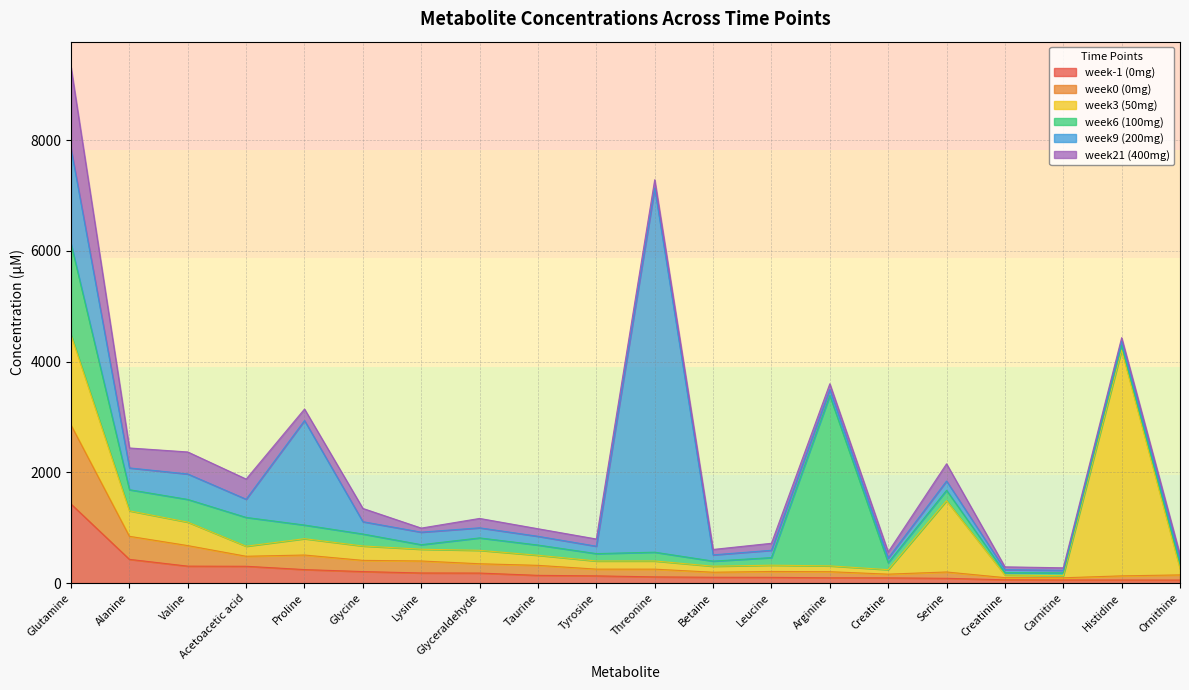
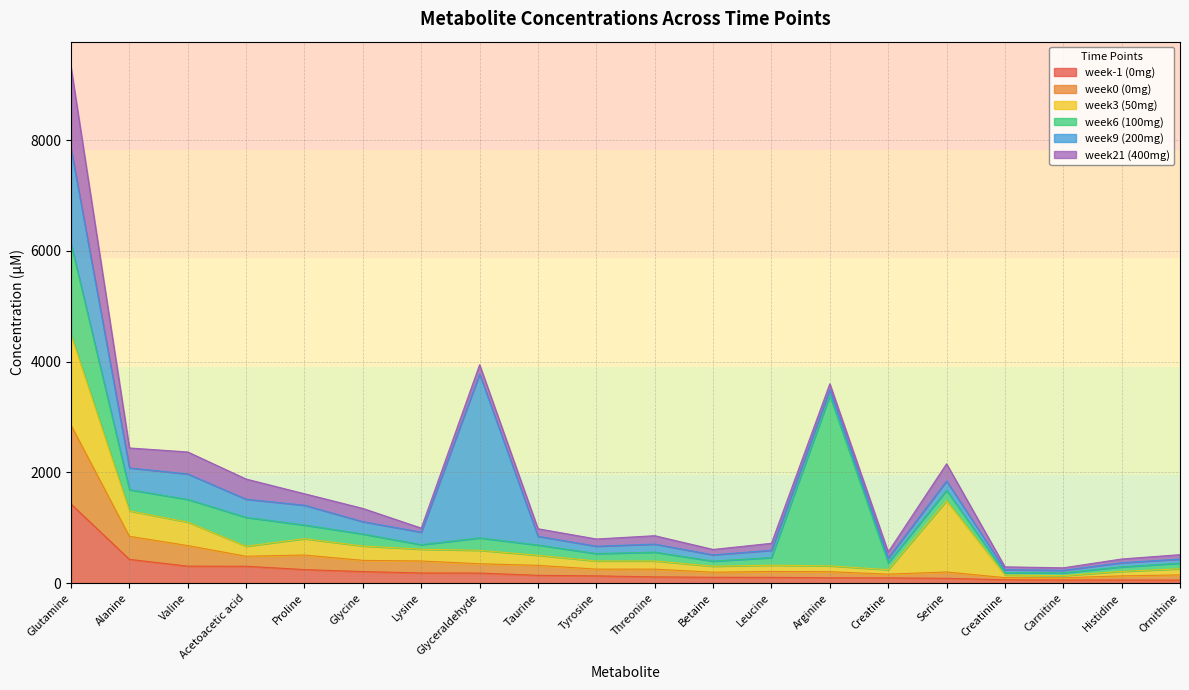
  {
    "week3 (50mg)": {
      "Glutamine": 1600,
      "Alanine": 500,
      "Valine": 400,
      "Acetoacetic acid": 200,
      "Proline": 300,
      "Glycine": 300,
      "Lysine": 200,
      "Glyceraldehyde": 200,
      "Taurine": 200,
      "Tyrosine": 100,
      "Threonine": 100,
      "Betaine": 100,
      "Leucine": 100,
      "Arginine": 100,
      "Creatine": 100,
      "Serine": 1300,
-     "Histidine": 4100,
+     "Histidine": 100,
      "Ornithine": 100
    },
    "week6 (100mg)": {
      "Glutamine": 1600,
      "Alanine": 400,
      "Valine": 400,
      "Acetoacetic acid": 500,
      "Proline": 200,
      "Glycine": 200,
      "Lysine": 100,
      "Glyceraldehyde": 200,
      "Taurine": 200,
      "Tyrosine": 100,
      "Threonine": 200,
      "Betaine": 100,
      "Leucine": 100,
      "Arginine": 3100,
      "Creatine": 100,
      "Serine": 200,
      "Carnitine": 100,
      "Histidine": 100,
      "Ornithine": 100
    },
    "week9 (200mg)": {
      "Glutamine": 1700,
      "Alanine": 400,
      "Valine": 500,
      "Acetoacetic acid": 300,
-     "Proline": 1900,
+     "Proline": 400,
      "Glycine": 200,
      "Lysine": 200,
-     "Glyceraldehyde": 200,
+     "Glyceraldehyde": 3000,
      "Taurine": 200,
      "Tyrosine": 100,
-     "Threonine": 6600,
+     "Threonine": 100,
      "Betaine": 100,
      "Leucine": 100,
      "Arginine": 100,
      "Creatine": 100,
      "Serine": 200,
      "Creatinine": 100,
      "Histidine": 100,
      "Ornithine": 100
    },
    "week21 (400mg)": {
      "Glutamine": 1500,
      "Alanine": 400,
      "Valine": 400,
      "Acetoacetic acid": 400,
      "Proline": 200,
      "Glycine": 200,
      "Lysine": 100,
      "Glyceraldehyde": 200,
      "Taurine": 100,
      "Tyrosine": 100,
      "Threonine": 200,
      "Betaine": 100,
      "Leucine": 100,
      "Arginine": 100,
      "Creatine": 100,
      "Serine": 300,
      "Creatinine": 100,
      "Histidine": 100,
      "Ornithine": 100
    }
  }
